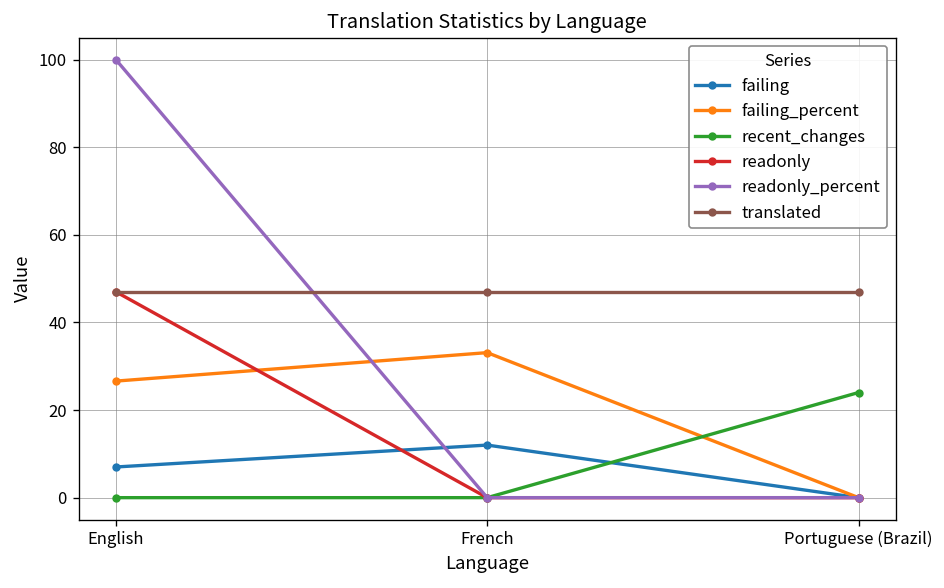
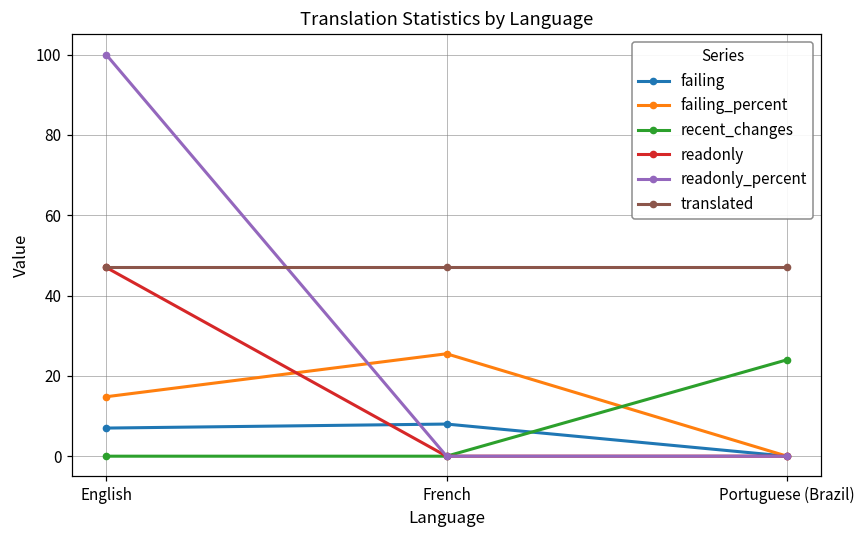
  {
    "failing": {
      "English": 7,
-     "French": 12
+     "French": 8
    },
    "failing_percent": {
-     "English": 27,
-     "French": 33
+     "English": 15,
+     "French": 26
    },
    "recent_changes": {
      "English": 0,
      "Portuguese (Brazil)": 24
    },
    "readonly_percent": {
      "English": 100
    },
    "translated": {
      "French": 47,
      "Portuguese (Brazil)": 47
    }
  }
